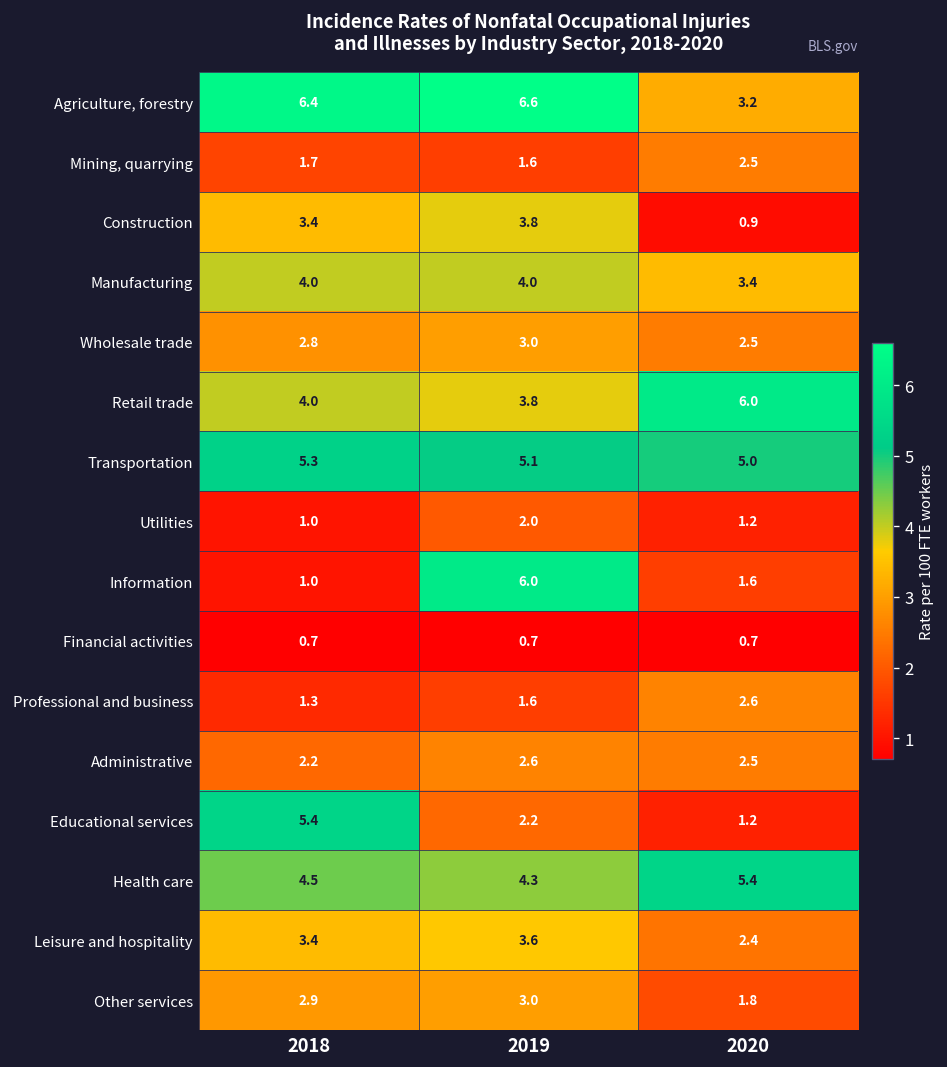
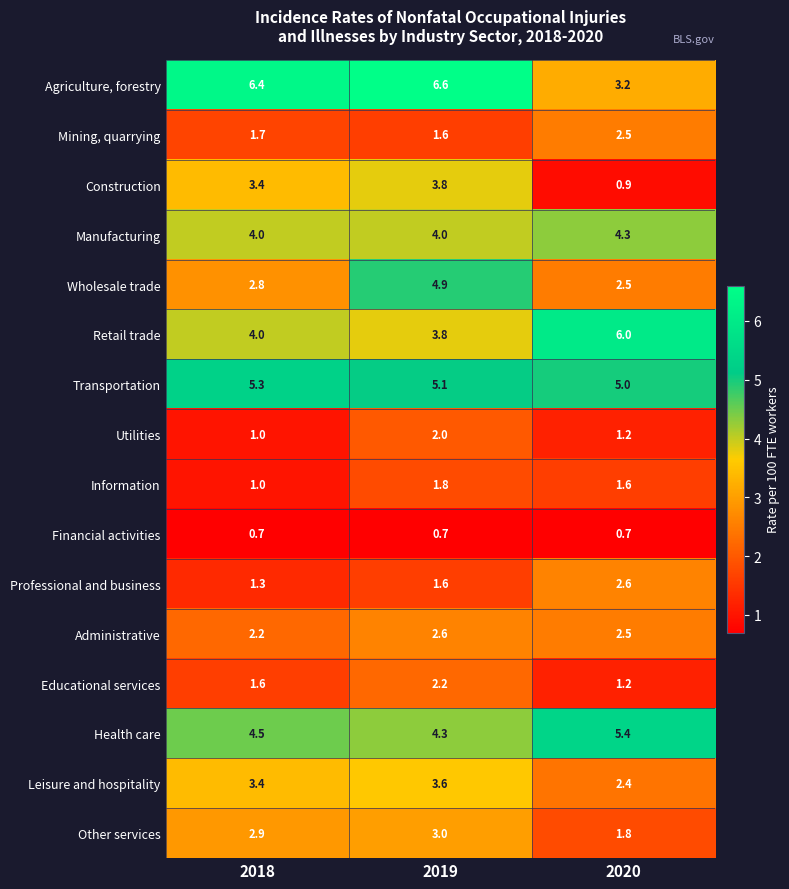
  {
    "Agriculture, forestry": {
      "2018": 6.4,
      "2019": 6.6,
      "2020": 3.2
    },
    "Mining, quarrying": {
      "2018": 1.7,
      "2019": 1.6,
      "2020": 2.5
    },
    "Construction": {
      "2018": 3.4,
      "2019": 3.8,
      "2020": 0.9
    },
    "Manufacturing": {
      "2018": 4.0,
      "2019": 4.0,
-     "2020": 3.4
+     "2020": 4.3
    },
    "Wholesale trade": {
      "2018": 2.8,
-     "2019": 3.0,
+     "2019": 4.9,
      "2020": 2.5
    },
    "Retail trade": {
      "2018": 4.0,
      "2019": 3.8,
      "2020": 6.0
    },
    "Transportation": {
      "2018": 5.3,
      "2019": 5.1,
      "2020": 5.0
    },
    "Utilities": {
      "2018": 1.0,
      "2019": 2.0,
      "2020": 1.2
    },
    "Information": {
      "2018": 1.0,
-     "2019": 6.0,
+     "2019": 1.8,
      "2020": 1.6
    },
    "Financial activities": {
      "2018": 0.7,
      "2019": 0.7,
      "2020": 0.7
    },
    "Professional and business": {
      "2018": 1.3,
      "2019": 1.6,
      "2020": 2.6
    },
    "Administrative": {
      "2018": 2.2,
      "2019": 2.6,
      "2020": 2.5
    },
    "Educational services": {
-     "2018": 5.4,
+     "2018": 1.6,
      "2019": 2.2,
      "2020": 1.2
    },
    "Health care": {
      "2018": 4.5,
      "2019": 4.3,
      "2020": 5.4
    },
    "Leisure and hospitality": {
      "2018": 3.4,
      "2019": 3.6,
      "2020": 2.4
    },
    "Other services": {
      "2018": 2.9,
      "2019": 3.0,
      "2020": 1.8
    }
  }
